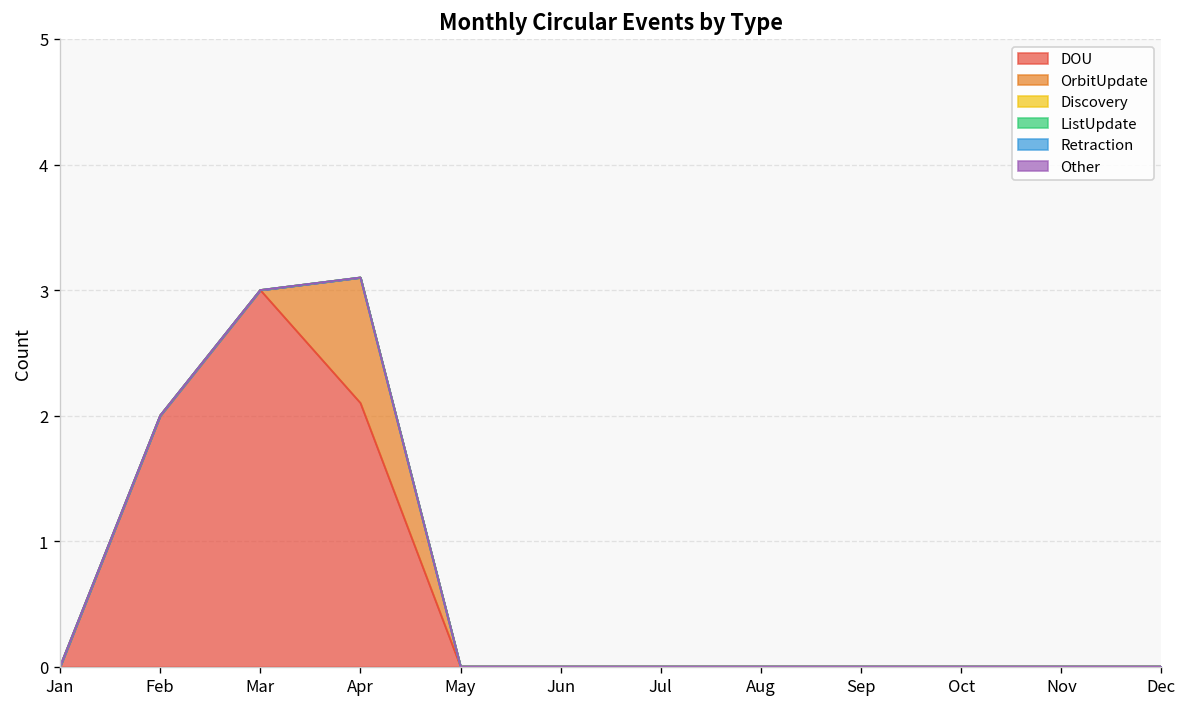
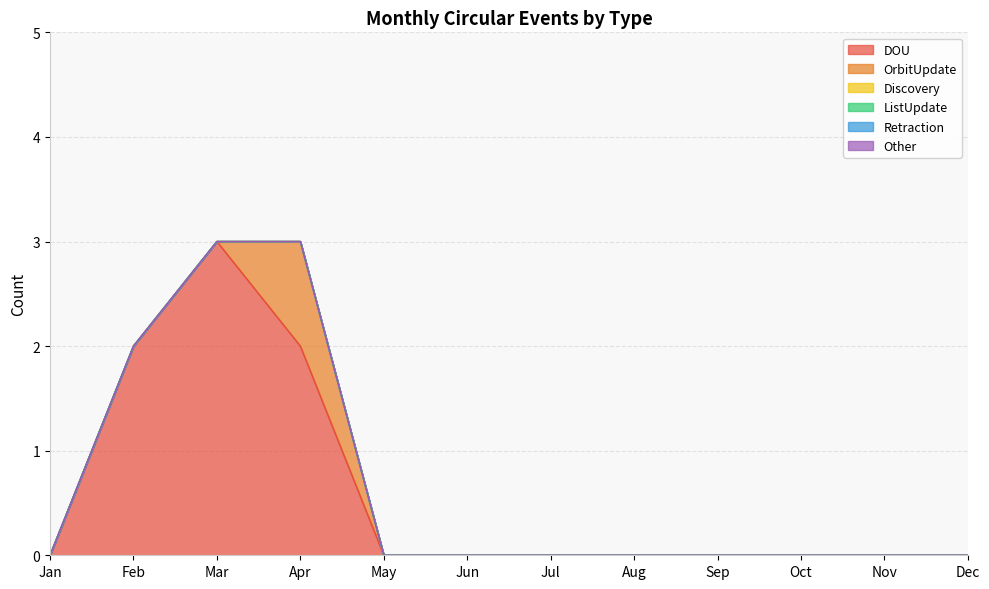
  {
    "DOU": {
-     "Apr": 2.1
+     "Apr": 2.0
    }
  }
